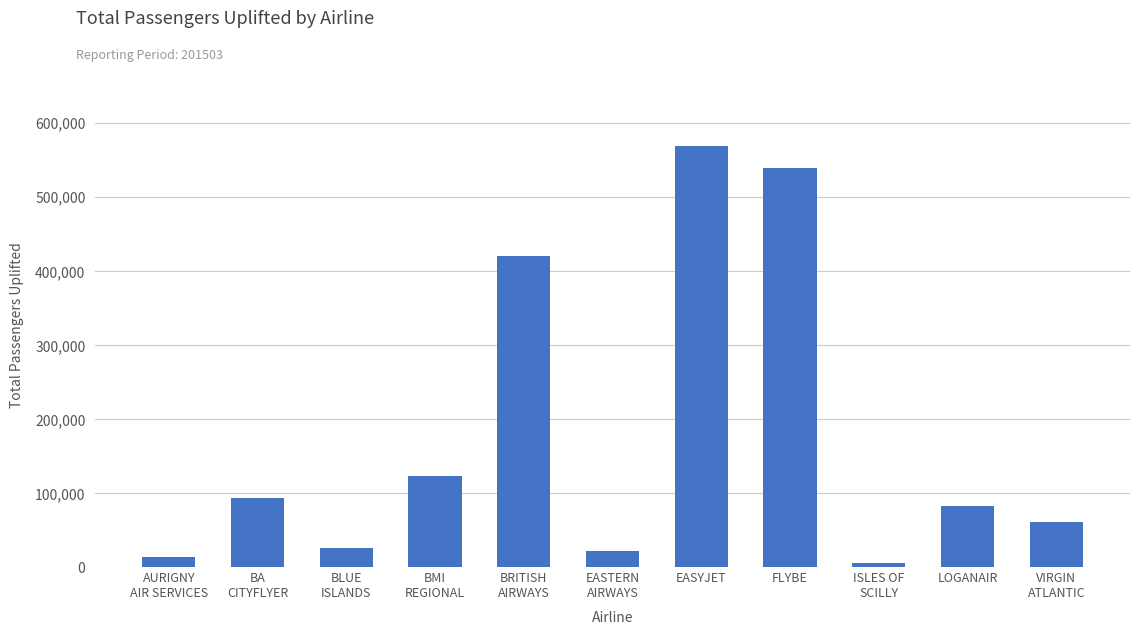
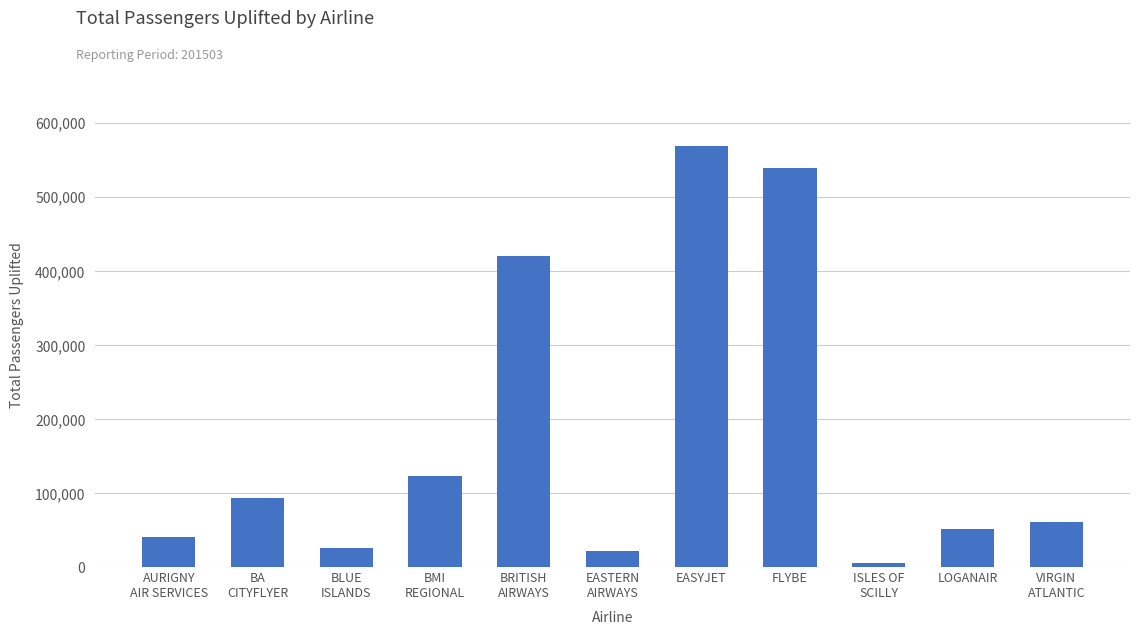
  {
-   "AURIGNY AIR SERVICES": "10,000",
+   "AURIGNY AIR SERVICES": "40,000",
    "BA CITYFLYER": "90,000",
    "BLUE ISLANDS": "30,000",
    "BMI REGIONAL": "120,000",
    "BRITISH AIRWAYS": "420,000",
    "EASTERN AIRWAYS": "20,000",
    "EASYJET": "570,000",
    "FLYBE": "540,000",
    "ISLES OF SCILLY": "10,000",
-   "LOGANAIR": "80,000",
+   "LOGANAIR": "50,000",
    "VIRGIN ATLANTIC": "60,000"
  }
